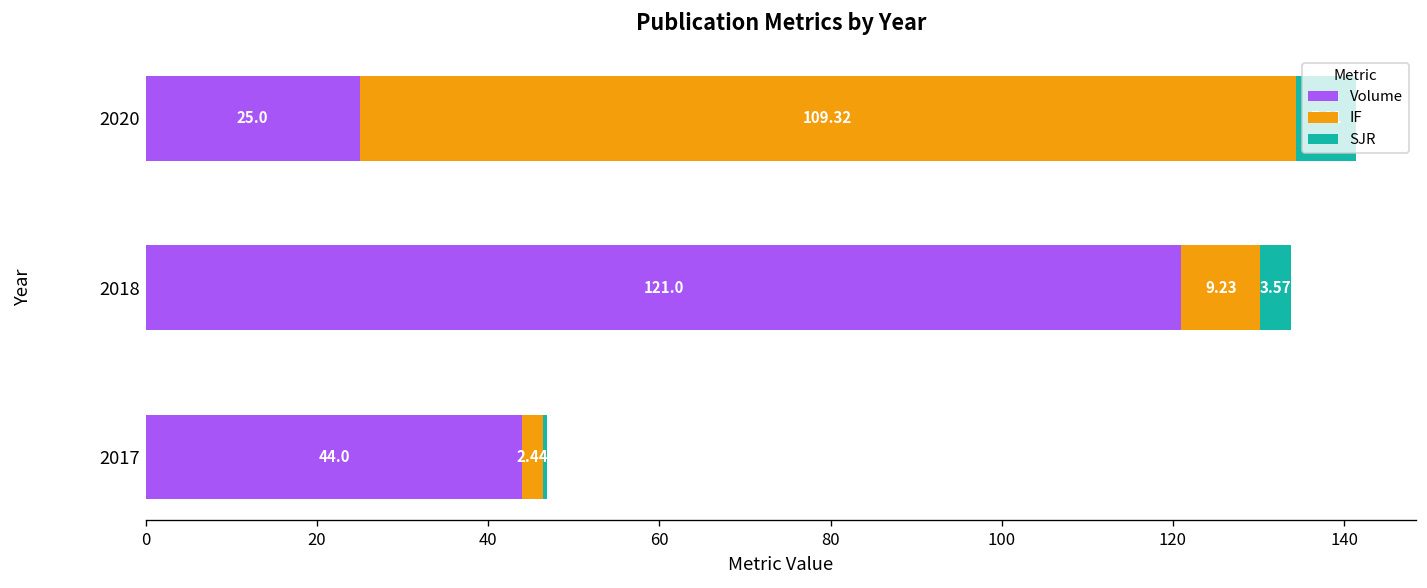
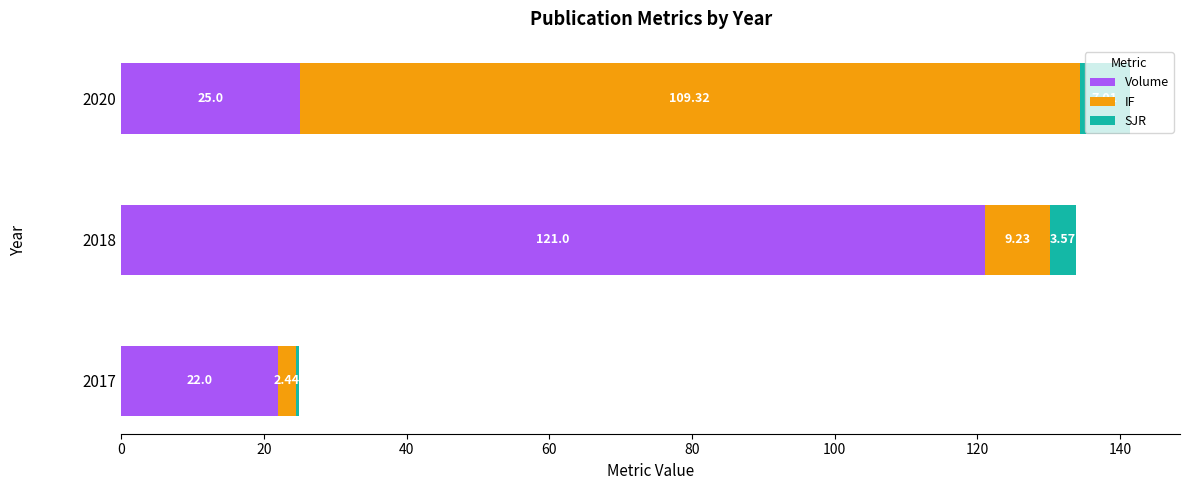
  {
    "Volume": {
      "2020": 25.0,
      "2018": 121.0,
-     "2017": 44.0
+     "2017": 22.0
    },
    "IF": {
      "2020": 109.32,
      "2018": 9.23,
      "2017": 2.44
    },
    "SJR": {
      "2018": 3.57
    }
  }
